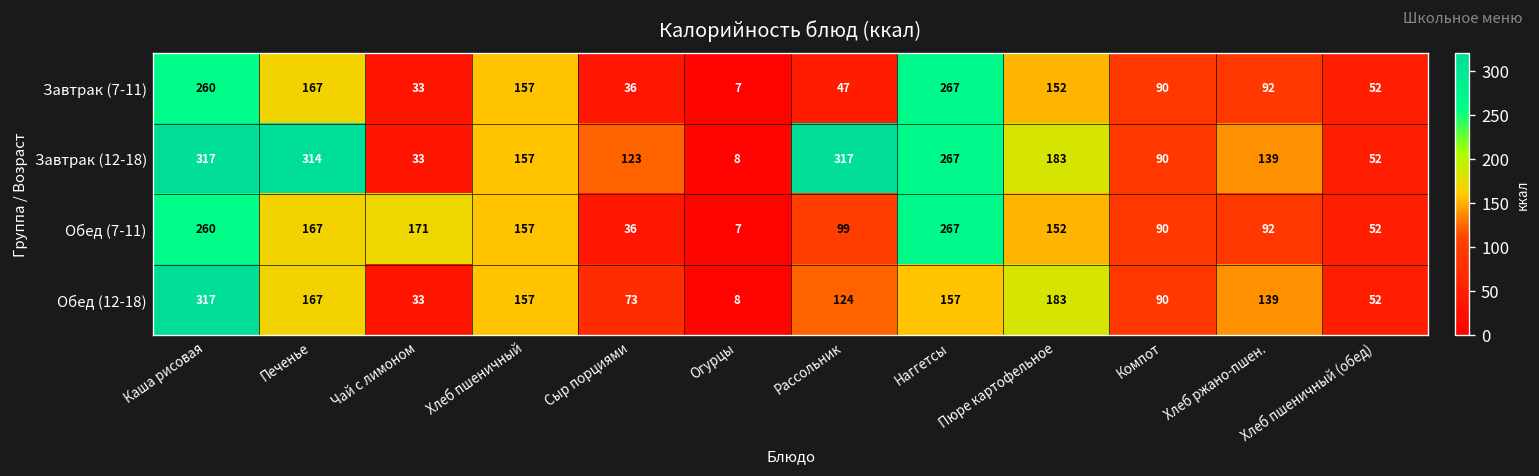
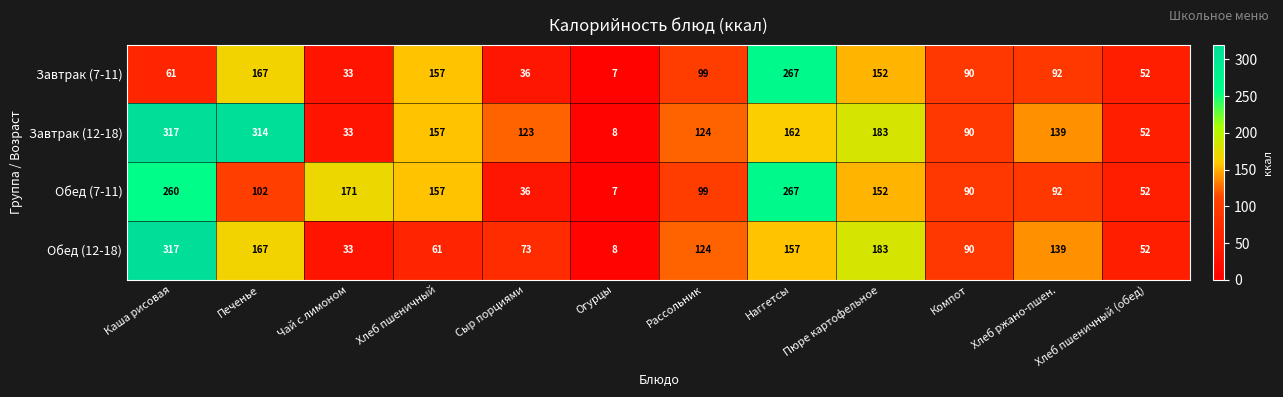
  {
    "Завтрак (7-11)": {
-     "Каша рисовая": 260,
+     "Каша рисовая": 61,
      "Печенье": 167,
      "Чай с лимоном": 33,
      "Хлеб пшеничный": 157,
      "Сыр порциями": 36,
      "Огурцы": 7,
-     "Рассольник": 47,
+     "Рассольник": 99,
      "Наггетсы": 267,
      "Пюре картофельное": 152,
      "Компот": 90,
      "Хлеб ржано-пшен.": 92,
      "Хлеб пшеничный (обед)": 52
    },
    "Завтрак (12-18)": {
      "Каша рисовая": 317,
      "Печенье": 314,
      "Чай с лимоном": 33,
      "Хлеб пшеничный": 157,
      "Сыр порциями": 123,
      "Огурцы": 8,
-     "Рассольник": 317,
-     "Наггетсы": 267,
+     "Рассольник": 124,
+     "Наггетсы": 162,
      "Пюре картофельное": 183,
      "Компот": 90,
      "Хлеб ржано-пшен.": 139,
      "Хлеб пшеничный (обед)": 52
    },
    "Обед (7-11)": {
      "Каша рисовая": 260,
-     "Печенье": 167,
+     "Печенье": 102,
      "Чай с лимоном": 171,
      "Хлеб пшеничный": 157,
      "Сыр порциями": 36,
      "Огурцы": 7,
      "Рассольник": 99,
      "Наггетсы": 267,
      "Пюре картофельное": 152,
      "Компот": 90,
      "Хлеб ржано-пшен.": 92,
      "Хлеб пшеничный (обед)": 52
    },
    "Обед (12-18)": {
      "Каша рисовая": 317,
      "Печенье": 167,
      "Чай с лимоном": 33,
-     "Хлеб пшеничный": 157,
+     "Хлеб пшеничный": 61,
      "Сыр порциями": 73,
      "Огурцы": 8,
      "Рассольник": 124,
      "Наггетсы": 157,
      "Пюре картофельное": 183,
      "Компот": 90,
      "Хлеб ржано-пшен.": 139,
      "Хлеб пшеничный (обед)": 52
    }
  }
